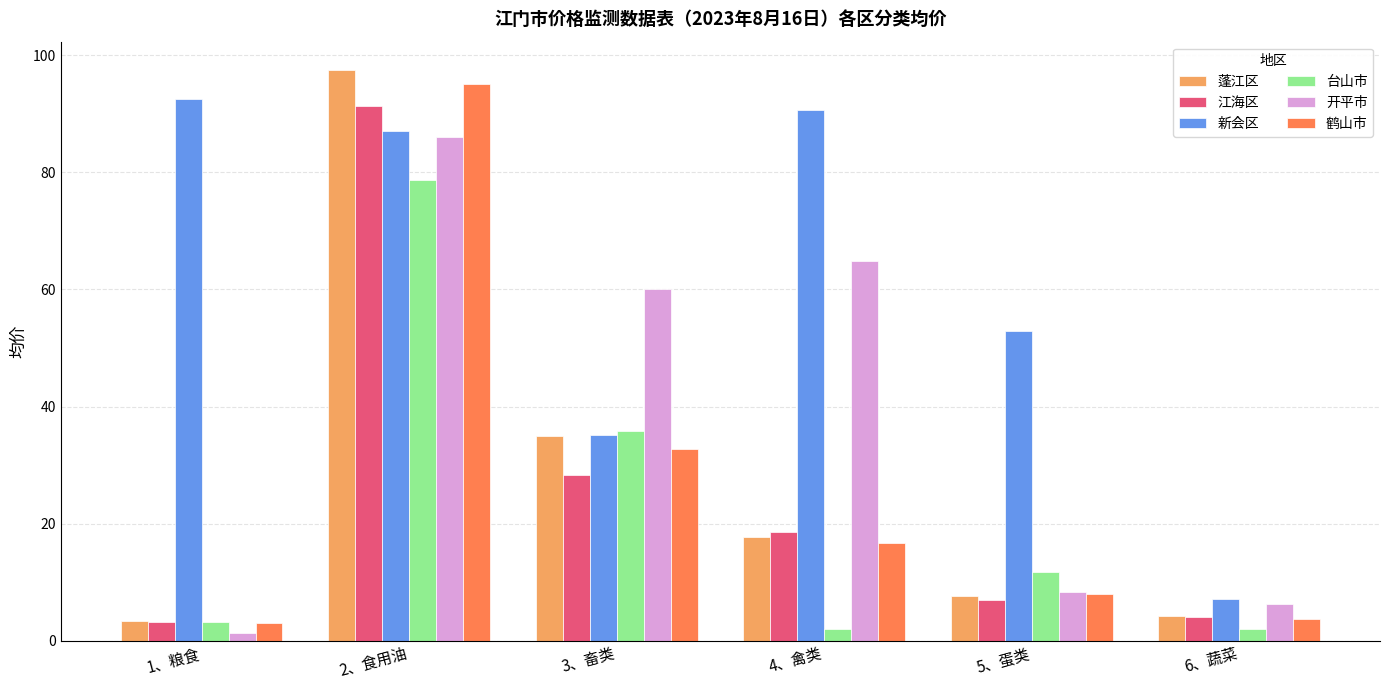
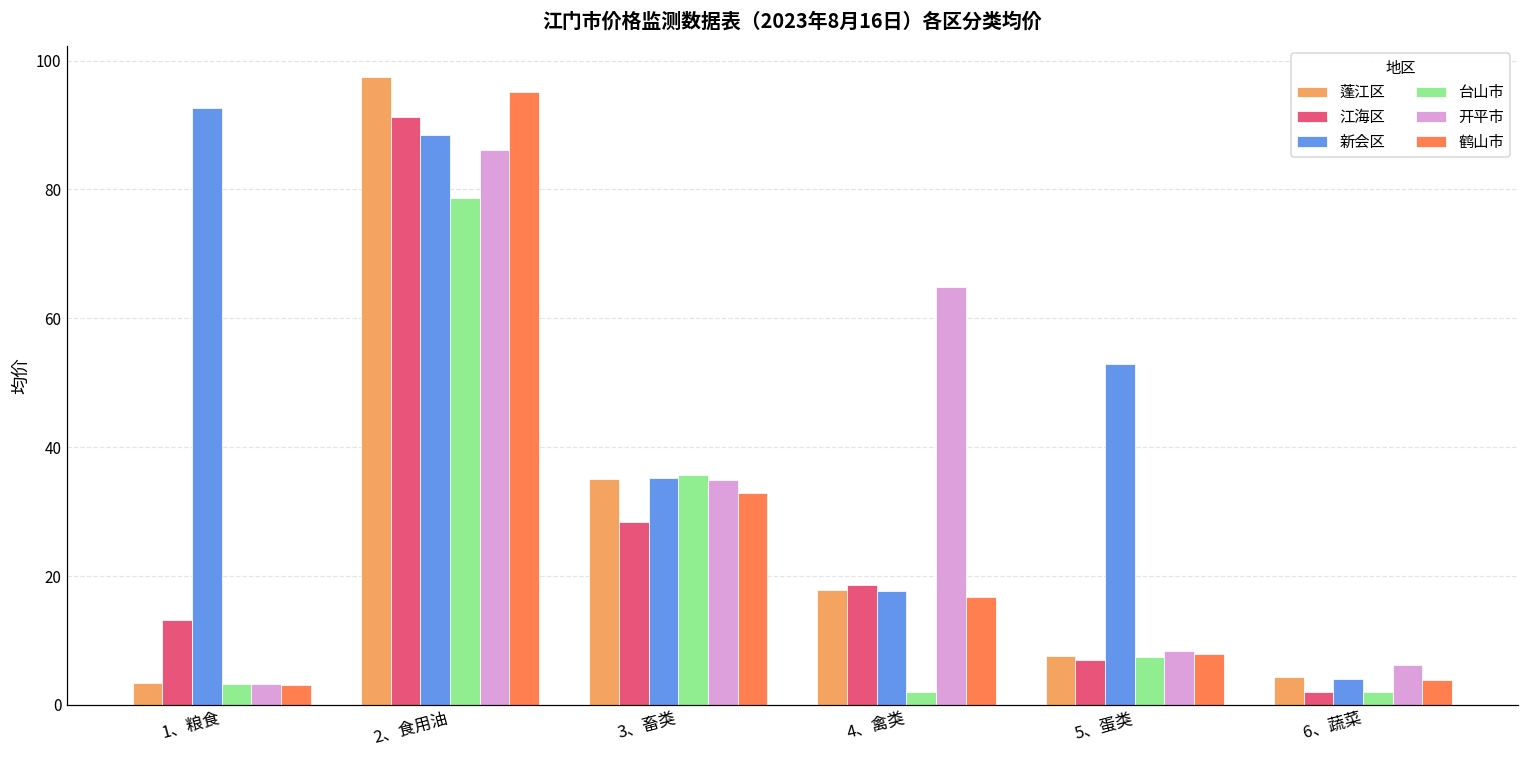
  {
    "江海区": {
-     "1、粮食": 3,
+     "1、粮食": 13,
      "2、食用油": 91,
      "3、畜类": 28,
      "4、禽类": 19,
      "5、蛋类": 7,
-     "6、蔬菜": 4
+     "6、蔬菜": 2
    },
    "新会区": {
      "1、粮食": 93,
-     "2、食用油": 87,
+     "2、食用油": 88,
      "3、畜类": 35,
-     "4、禽类": 91,
+     "4、禽类": 18,
      "5、蛋类": 53,
-     "6、蔬菜": 7
+     "6、蔬菜": 4
    },
    "台山市": {
      "1、粮食": 3,
      "2、食用油": 79,
      "3、畜类": 36,
      "4、禽类": 2,
-     "5、蛋类": 12,
+     "5、蛋类": 8,
      "6、蔬菜": 2
    },
    "开平市": {
-     "1、粮食": 1,
+     "1、粮食": 3,
      "2、食用油": 86,
-     "3、畜类": 60,
+     "3、畜类": 35,
      "4、禽类": 65,
      "5、蛋类": 8,
      "6、蔬菜": 6
    }
  }
